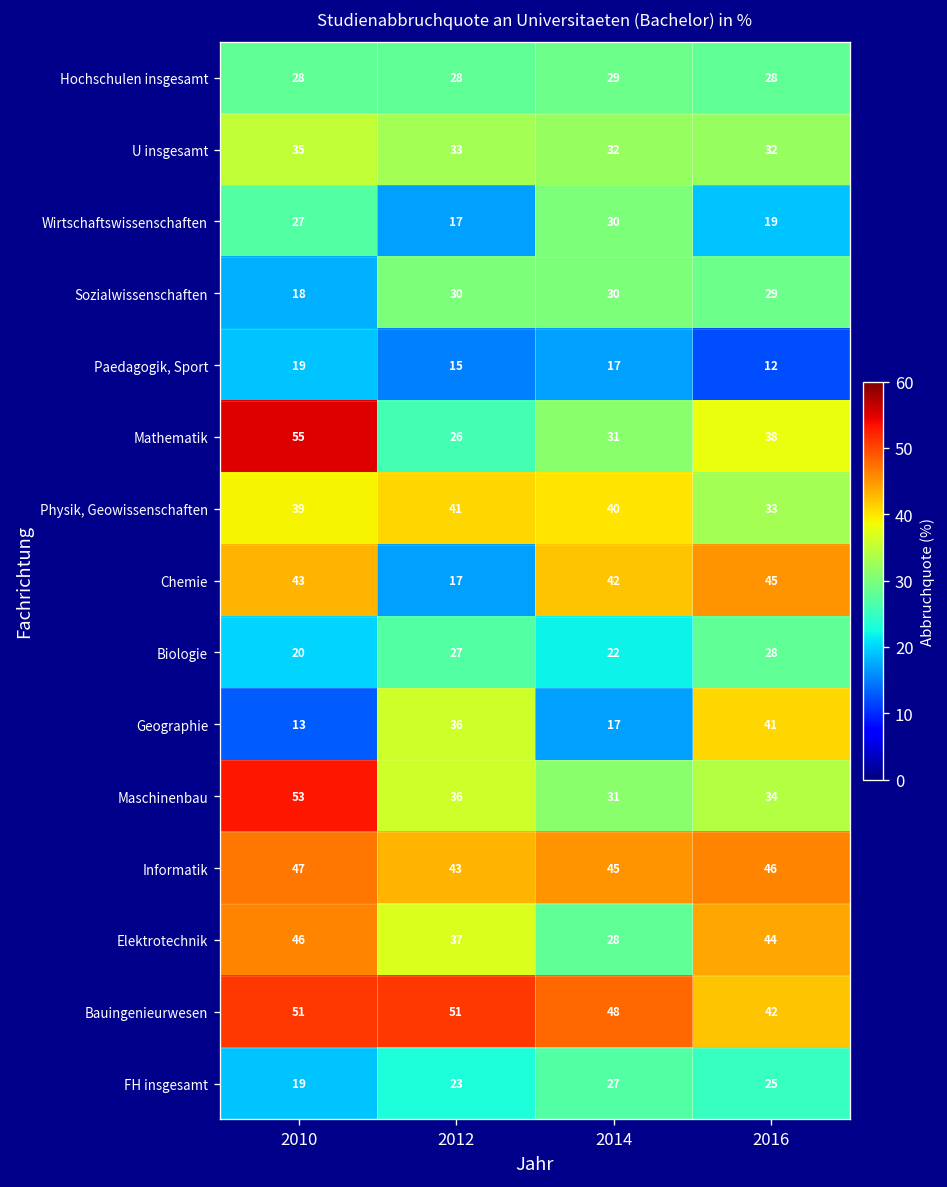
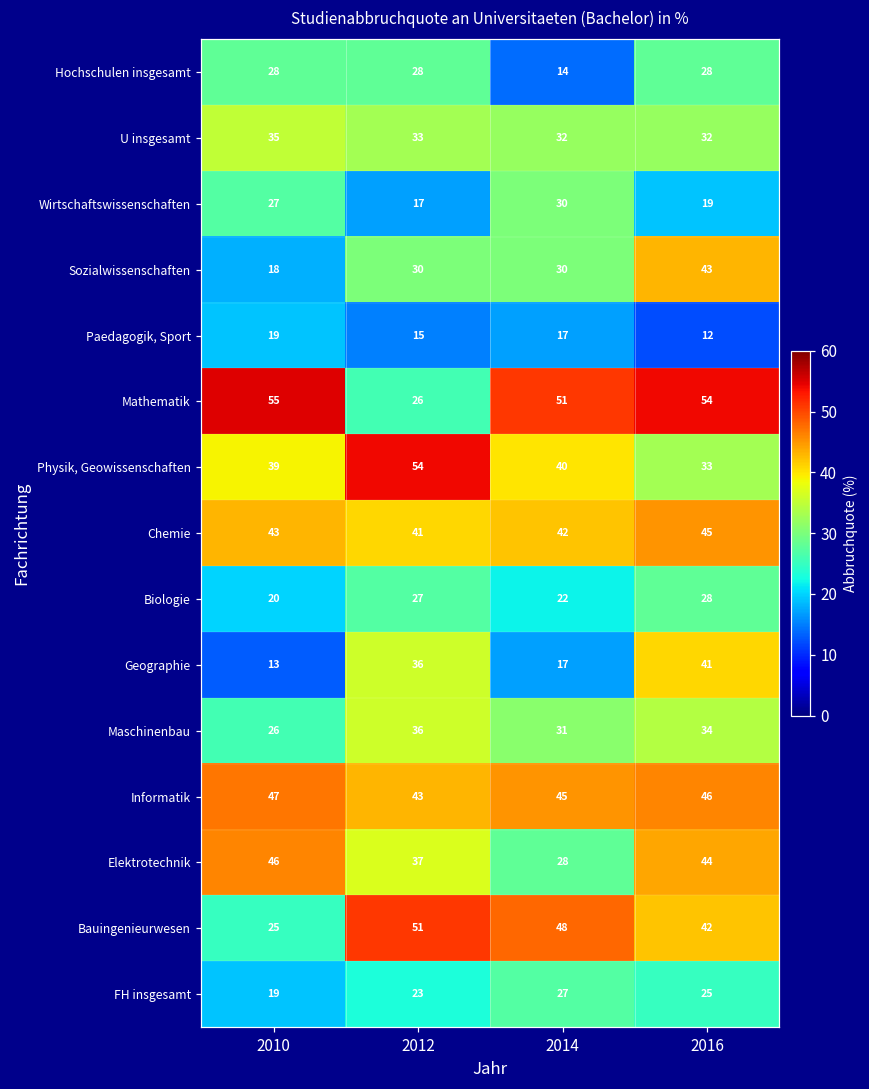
  {
    "Hochschulen insgesamt": {
      "2010": 28,
      "2012": 28,
-     "2014": 29,
+     "2014": 14,
      "2016": 28
    },
    "U insgesamt": {
      "2010": 35,
      "2012": 33,
      "2014": 32,
      "2016": 32
    },
    "Wirtschaftswissenschaften": {
      "2010": 27,
      "2012": 17,
      "2014": 30,
      "2016": 19
    },
    "Sozialwissenschaften": {
      "2010": 18,
      "2012": 30,
      "2014": 30,
-     "2016": 29
+     "2016": 43
    },
    "Paedagogik, Sport": {
      "2010": 19,
      "2012": 15,
      "2014": 17,
      "2016": 12
    },
    "Mathematik": {
      "2010": 55,
      "2012": 26,
-     "2014": 31,
-     "2016": 38
+     "2014": 51,
+     "2016": 54
    },
    "Physik, Geowissenschaften": {
      "2010": 39,
-     "2012": 41,
+     "2012": 54,
      "2014": 40,
      "2016": 33
    },
    "Chemie": {
      "2010": 43,
-     "2012": 17,
+     "2012": 41,
      "2014": 42,
      "2016": 45
    },
    "Biologie": {
      "2010": 20,
      "2012": 27,
      "2014": 22,
      "2016": 28
    },
    "Geographie": {
      "2010": 13,
      "2012": 36,
      "2014": 17,
      "2016": 41
    },
    "Maschinenbau": {
-     "2010": 53,
+     "2010": 26,
      "2012": 36,
      "2014": 31,
      "2016": 34
    },
    "Informatik": {
      "2010": 47,
      "2012": 43,
      "2014": 45,
      "2016": 46
    },
    "Elektrotechnik": {
      "2010": 46,
      "2012": 37,
      "2014": 28,
      "2016": 44
    },
    "Bauingenieurwesen": {
-     "2010": 51,
+     "2010": 25,
      "2012": 51,
      "2014": 48,
      "2016": 42
    },
    "FH insgesamt": {
      "2010": 19,
      "2012": 23,
      "2014": 27,
      "2016": 25
    }
  }
